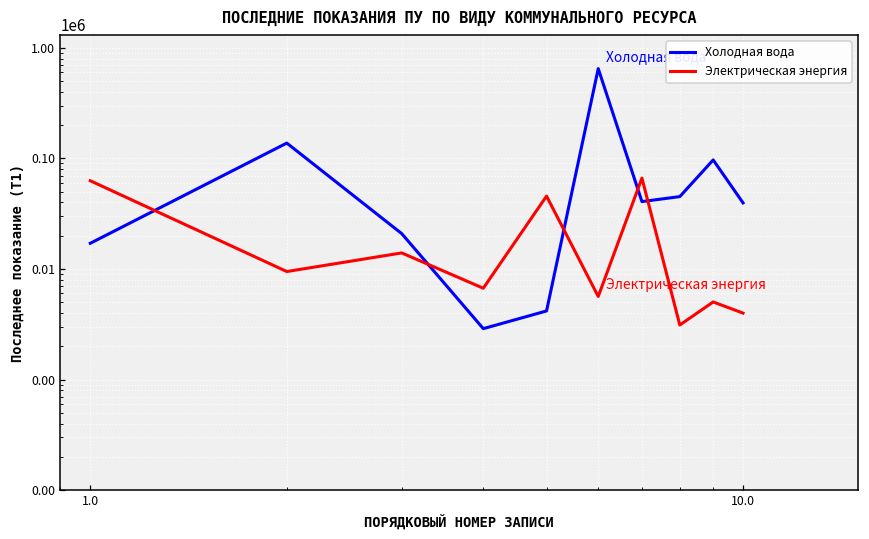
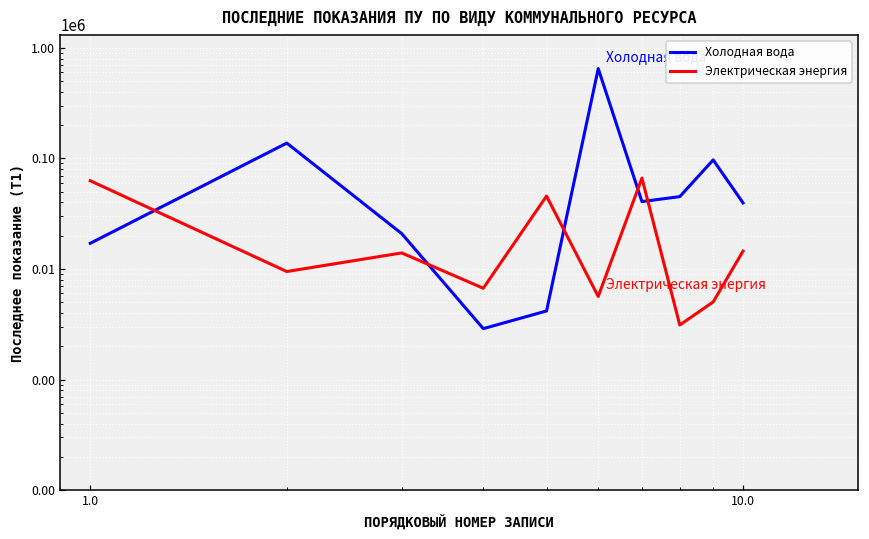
  {
    "Холодная вода": {
      "1.0": 17000,
      "10.0": 40000
    },
    "Электрическая энергия": {
      "1.0": 60000,
-     "10.0": 4000
+     "10.0": 14000
    }
  }
